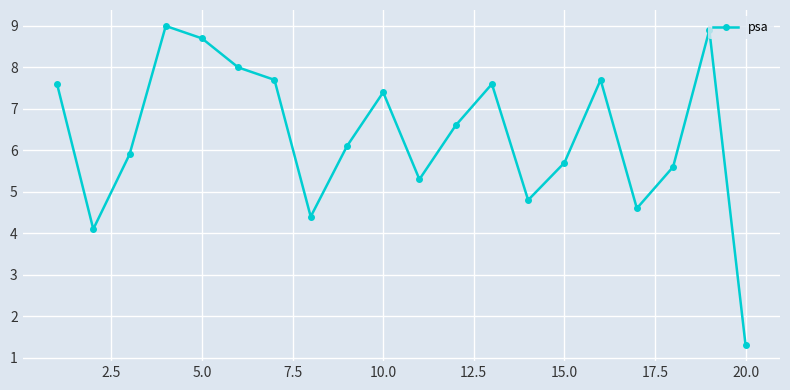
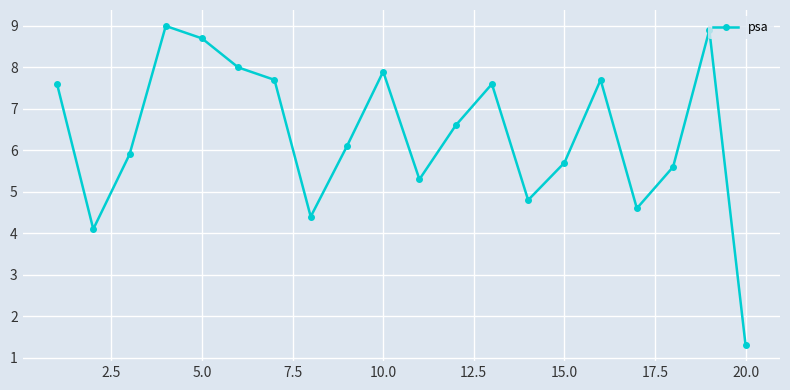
  {
    "5.0": 8.7,
-   "10.0": 7.4,
+   "10.0": 7.9,
    "15.0": 5.7,
    "20.0": 1.3
  }
